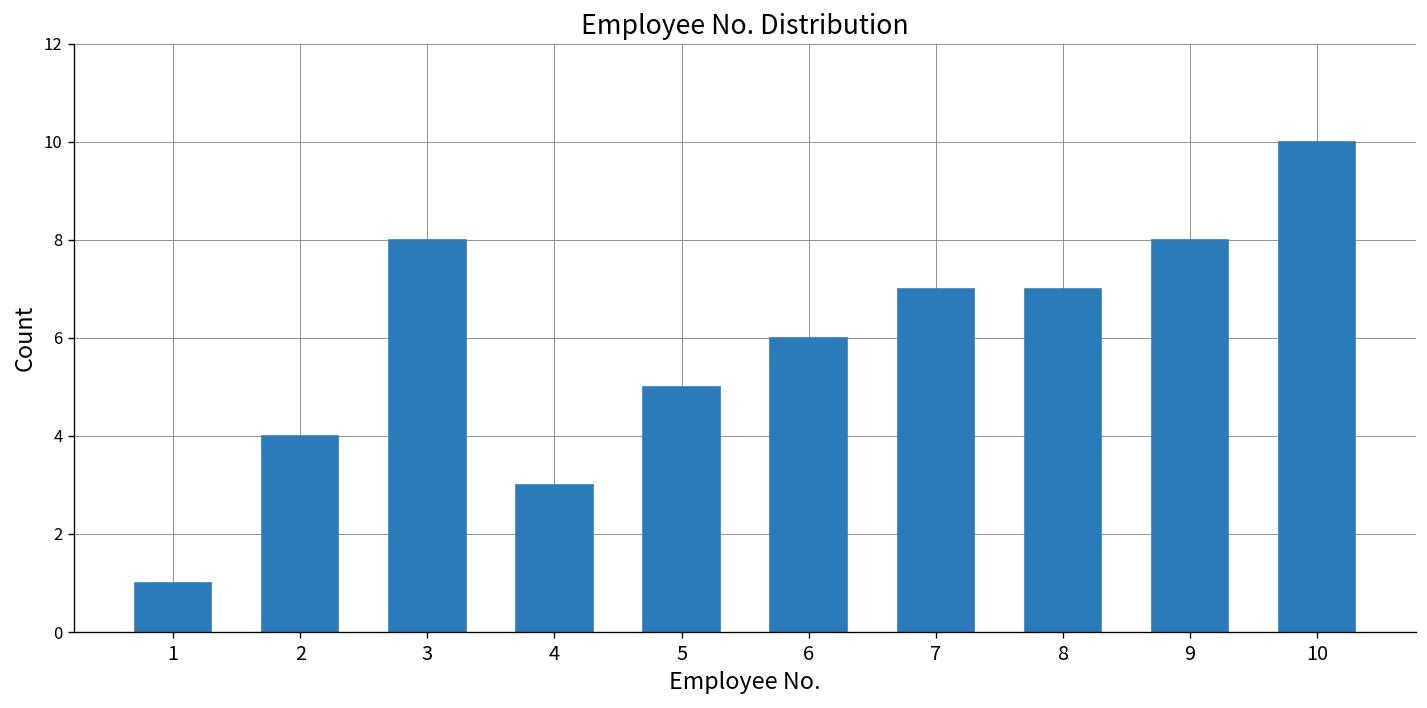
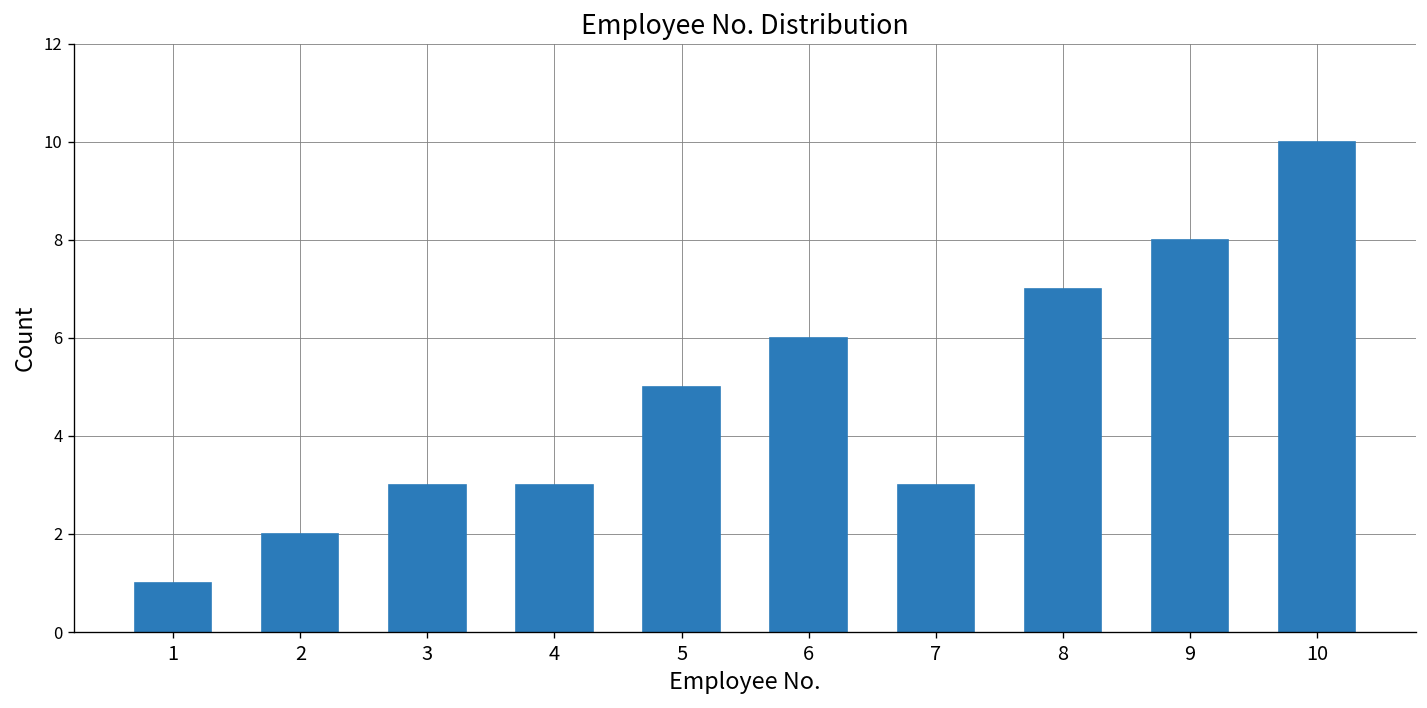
  {
    "1": 1,
-   "2": 4,
-   "3": 8,
+   "2": 2,
+   "3": 3,
    "4": 3,
    "5": 5,
    "6": 6,
-   "7": 7,
+   "7": 3,
    "8": 7,
    "9": 8,
    "10": 10
  }
